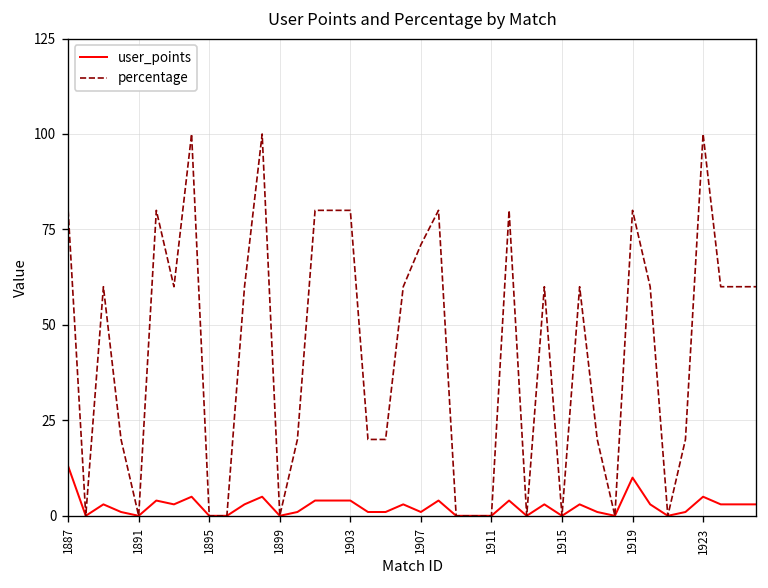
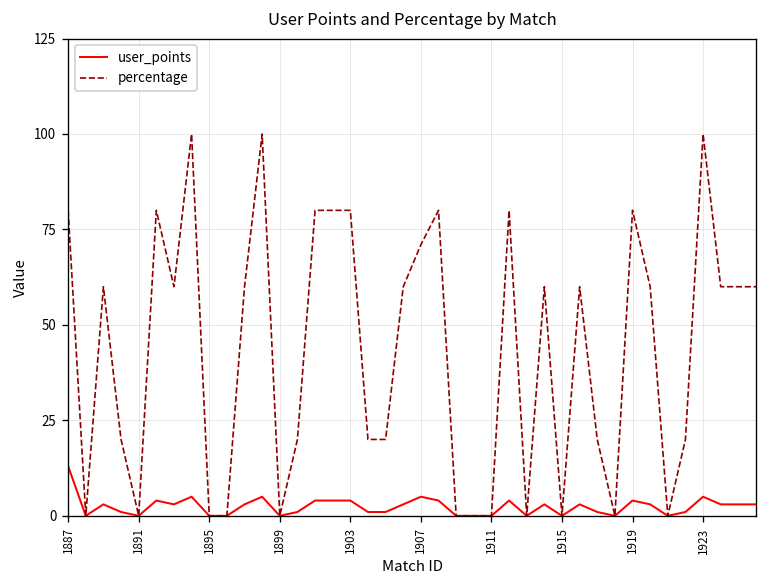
  {
    "user_points": {
      "1887": 13,
      "1903": 4,
-     "1907": 1,
-     "1919": 10,
+     "1907": 5,
+     "1919": 4,
      "1923": 5
    },
    "percentage": {
      "1887": 80,
      "1903": 80,
      "1907": 71,
      "1919": 80,
      "1923": 100
    }
  }
